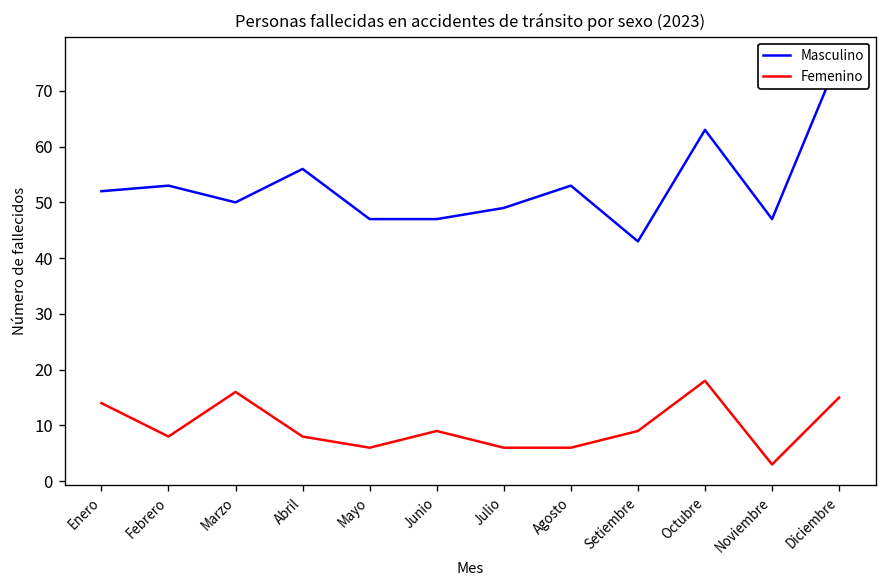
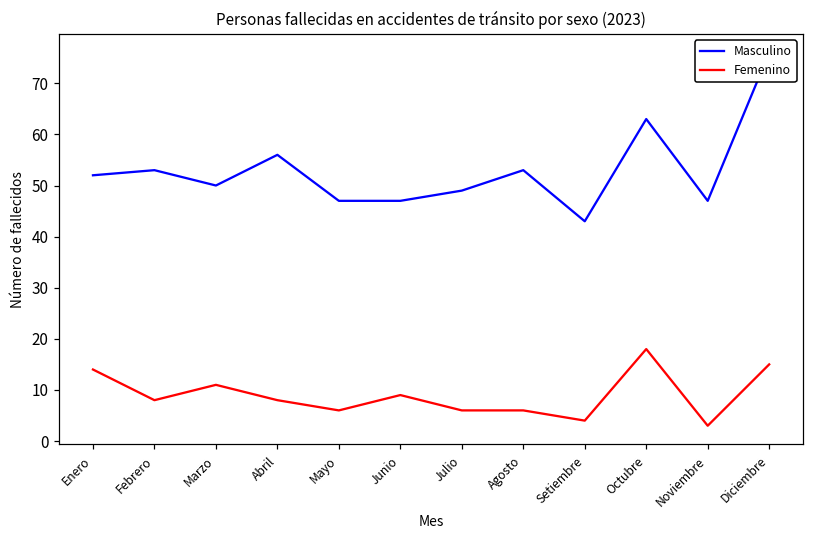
  {
    "Masculino": {
      "Enero": 52,
      "Febrero": 53,
      "Marzo": 50,
      "Abril": 56,
      "Mayo": 47,
      "Junio": 47,
      "Julio": 49,
      "Agosto": 53,
      "Setiembre": 43,
      "Octubre": 63,
      "Noviembre": 47
    },
    "Femenino": {
      "Enero": 14,
      "Febrero": 8,
-     "Marzo": 16,
+     "Marzo": 11,
      "Abril": 8,
      "Mayo": 6,
      "Junio": 9,
      "Julio": 6,
      "Agosto": 6,
-     "Setiembre": 9,
+     "Setiembre": 4,
      "Octubre": 18,
      "Noviembre": 3,
      "Diciembre": 15
    }
  }
